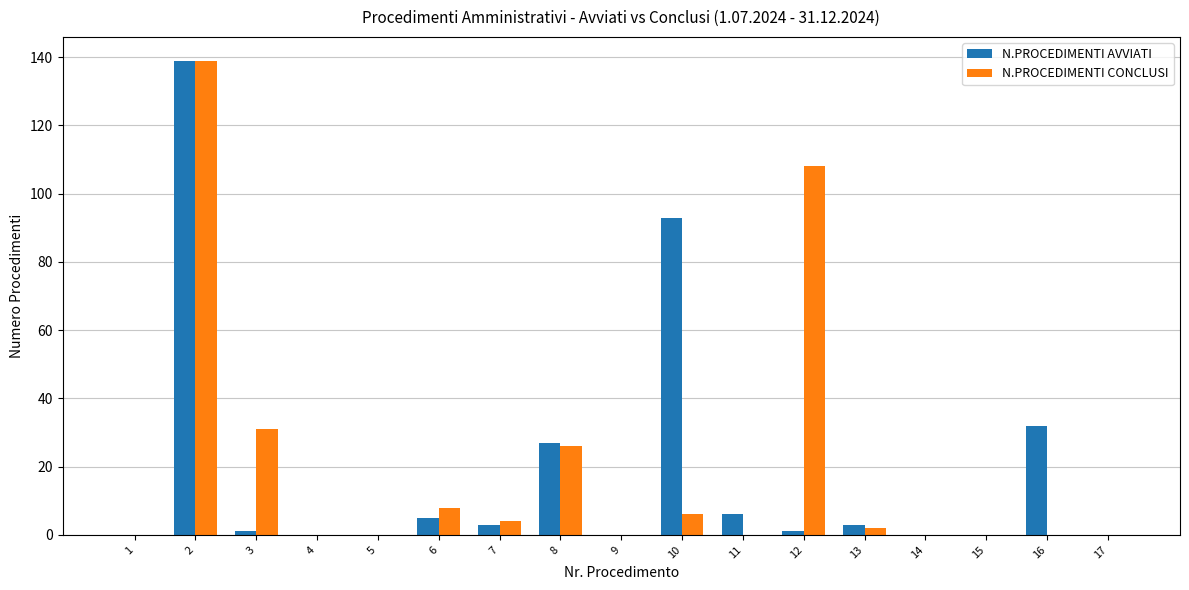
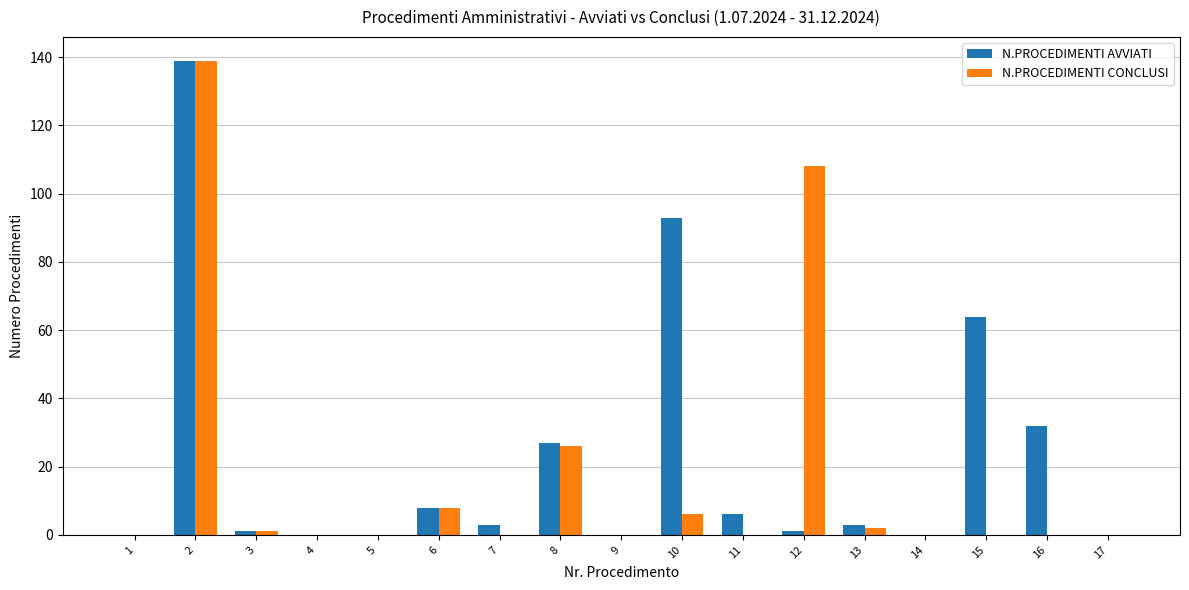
  {
    "N.PROCEDIMENTI AVVIATI": {
      "1": 0,
      "2": 139,
      "3": 1,
      "4": 0,
      "5": 0,
-     "6": 5,
+     "6": 8,
      "7": 3,
      "8": 27,
      "9": 0,
      "10": 93,
      "11": 6,
      "12": 1,
      "13": 3,
      "14": 0,
-     "15": 0,
+     "15": 64,
      "16": 32,
      "17": 0
    },
    "N.PROCEDIMENTI CONCLUSI": {
      "1": 0,
      "2": 139,
-     "3": 31,
+     "3": 1,
      "4": 0,
      "5": 0,
      "6": 8,
-     "7": 4,
+     "7": 0,
      "8": 26,
      "9": 0,
      "10": 6,
      "11": 0,
      "12": 108,
      "13": 2,
      "14": 0,
      "15": 0,
      "16": 0,
      "17": 0
    }
  }
